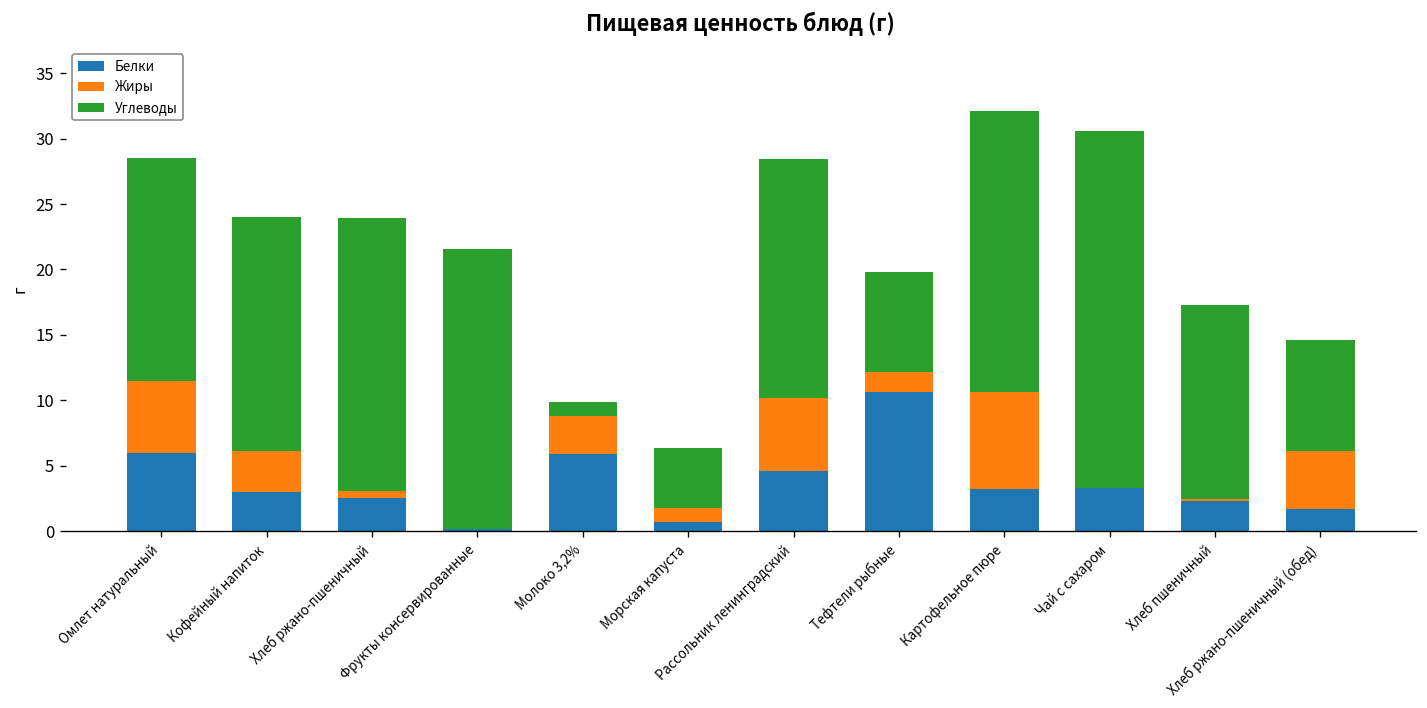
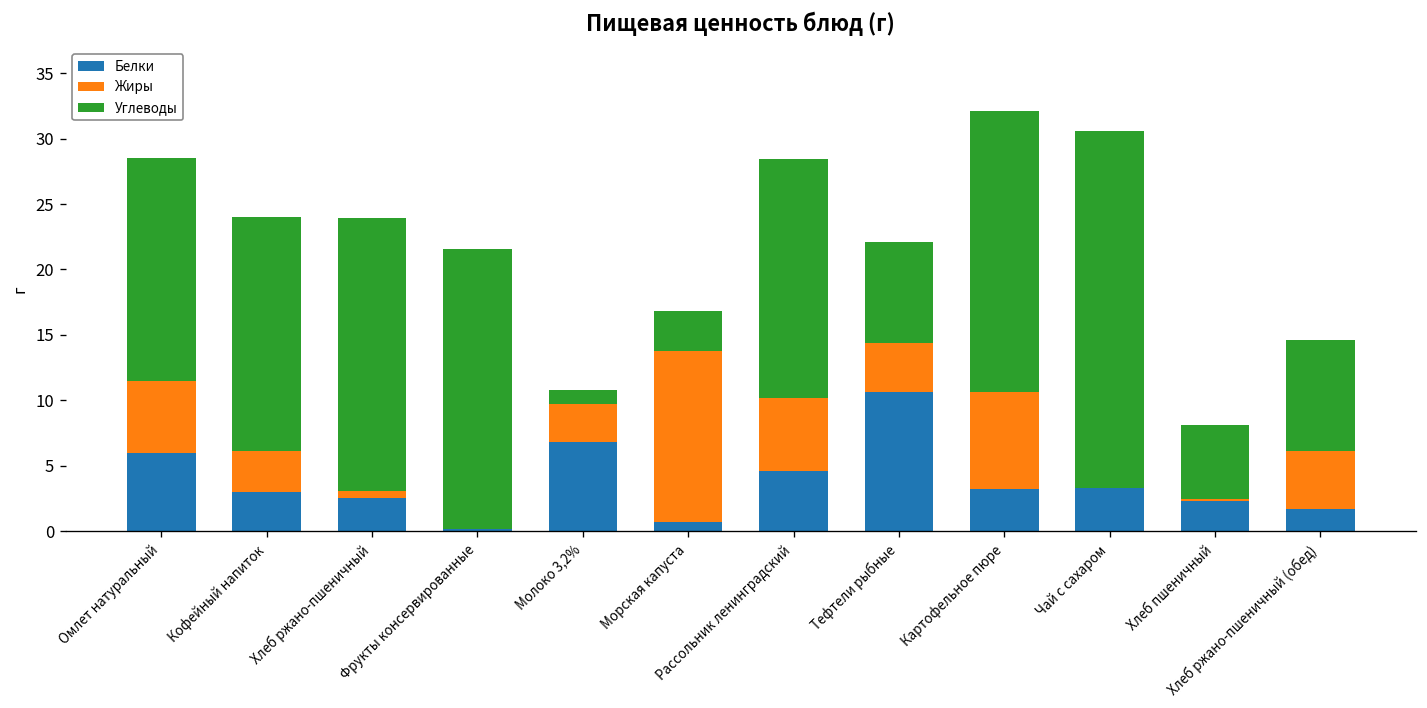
  {
    "Белки": {
      "Омлет натуральный": 6.0,
      "Кофейный напиток": 3.0,
      "Хлеб ржано-пшеничный": 2.6,
-     "Молоко 3,2%": 5.9,
+     "Молоко 3,2%": 6.8,
      "Морская капуста": 0.8,
      "Рассольник ленинградский": 4.6,
      "Тефтели рыбные": 10.6,
      "Картофельное пюре": 3.2,
      "Чай с сахаром": 3.3,
      "Хлеб пшеничный": 2.3,
      "Хлеб ржано-пшеничный (обед)": 1.7
    },
    "Жиры": {
      "Омлет натуральный": 5.5,
      "Кофейный напиток": 3.1,
      "Хлеб ржано-пшеничный": 0.5,
      "Фрукты консервированные": 0.0,
      "Молоко 3,2%": 2.9,
-     "Морская капуста": 1,
+     "Морская капуста": 13,
      "Рассольник ленинградский": 5.6,
-     "Тефтели рыбные": 1.5,
+     "Тефтели рыбные": 3.8,
      "Картофельное пюре": 7.4,
      "Чай с сахаром": 0.0,
      "Хлеб ржано-пшеничный (обед)": 4.4
    },
    "Углеводы": {
      "Омлет натуральный": 17.1,
      "Кофейный напиток": 17.9,
      "Хлеб ржано-пшеничный": 20.8,
      "Фрукты консервированные": 21.4,
      "Молоко 3,2%": 1.1,
-     "Морская капуста": 4.6,
+     "Морская капуста": 3.1,
      "Рассольник ленинградский": 18.2,
      "Тефтели рыбные": 7.7,
      "Картофельное пюре": 21.5,
      "Чай с сахаром": 27.3,
-     "Хлеб пшеничный": 14.8,
+     "Хлеб пшеничный": 5.6,
      "Хлеб ржано-пшеничный (обед)": 8.5
    }
  }
